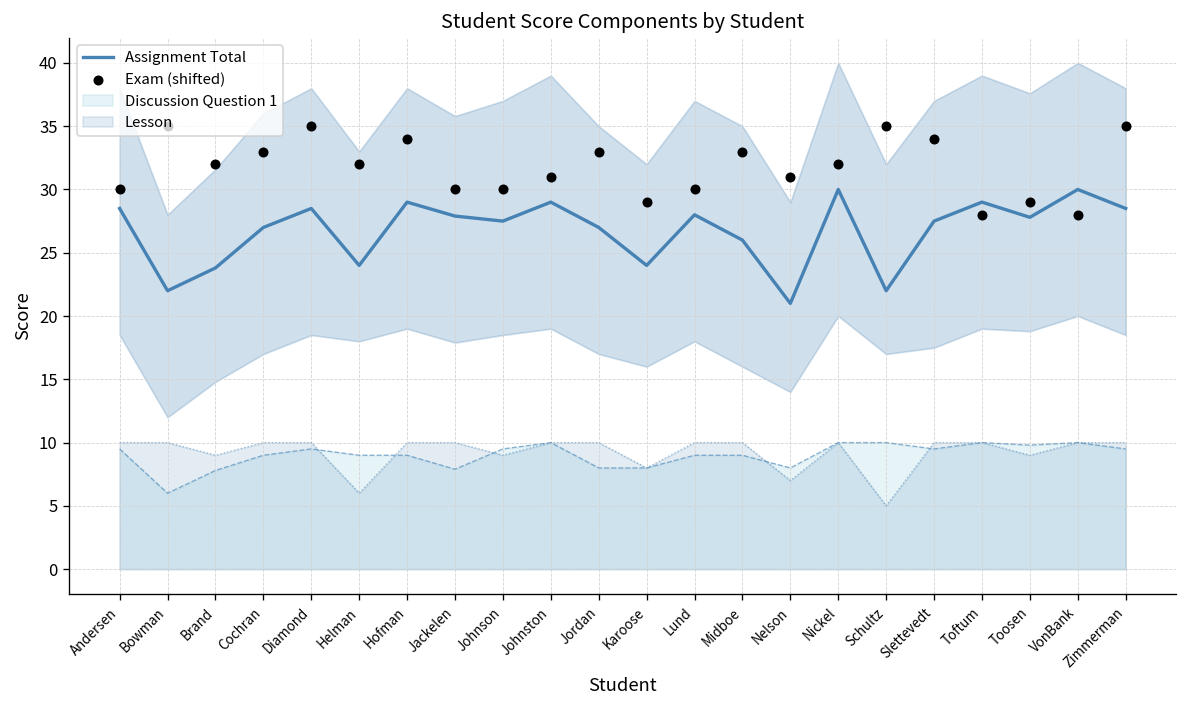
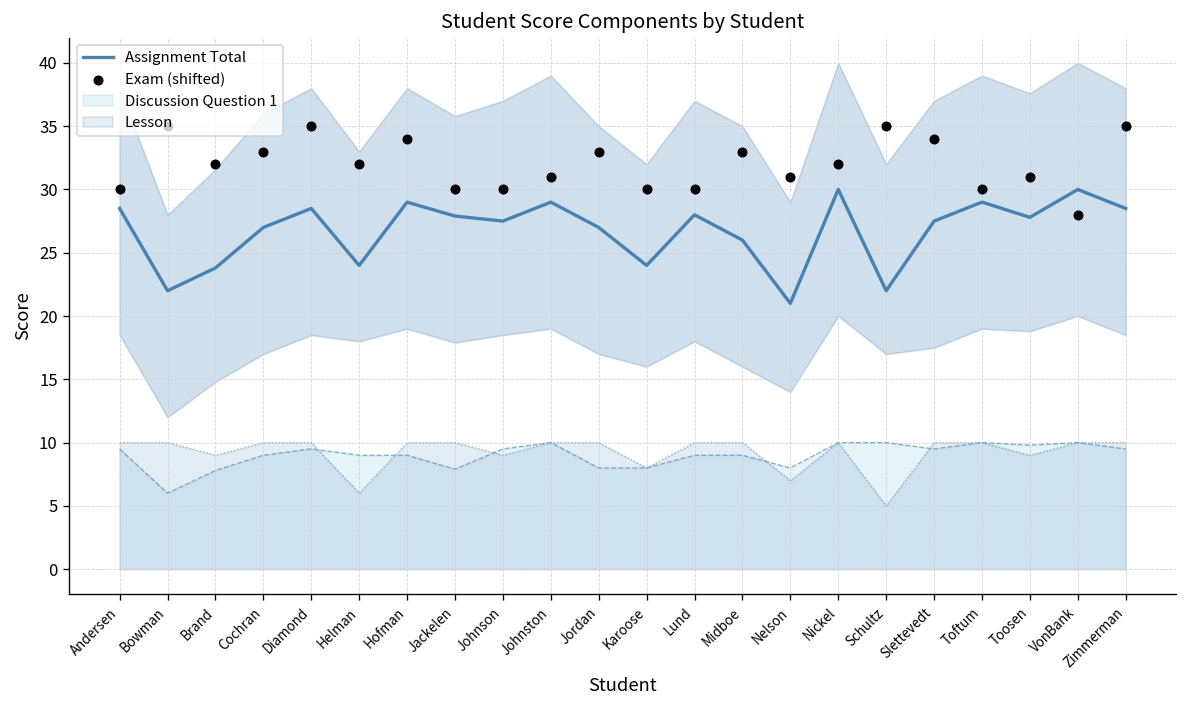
  {
    "Exam (shifted)": {
-     "Karoose": 29.0,
-     "Toftum": 28.0,
-     "Toosen": 29.0
+     "Karoose": 30.0,
+     "Toftum": 30.0,
+     "Toosen": 31.0
    }
  }
